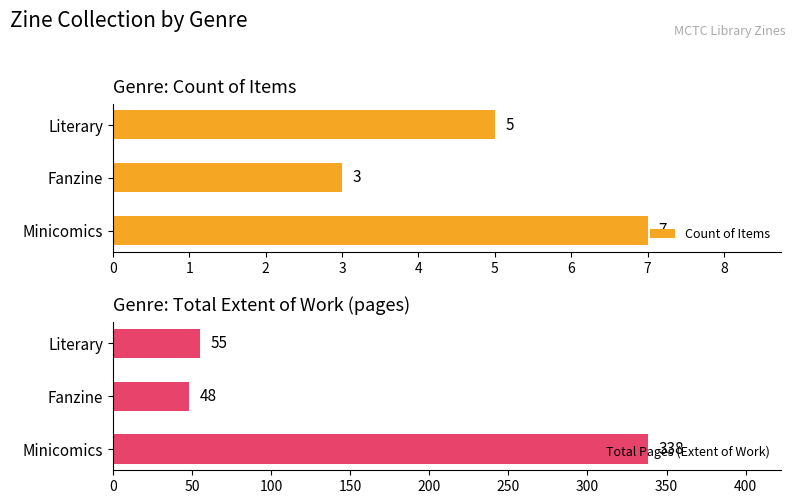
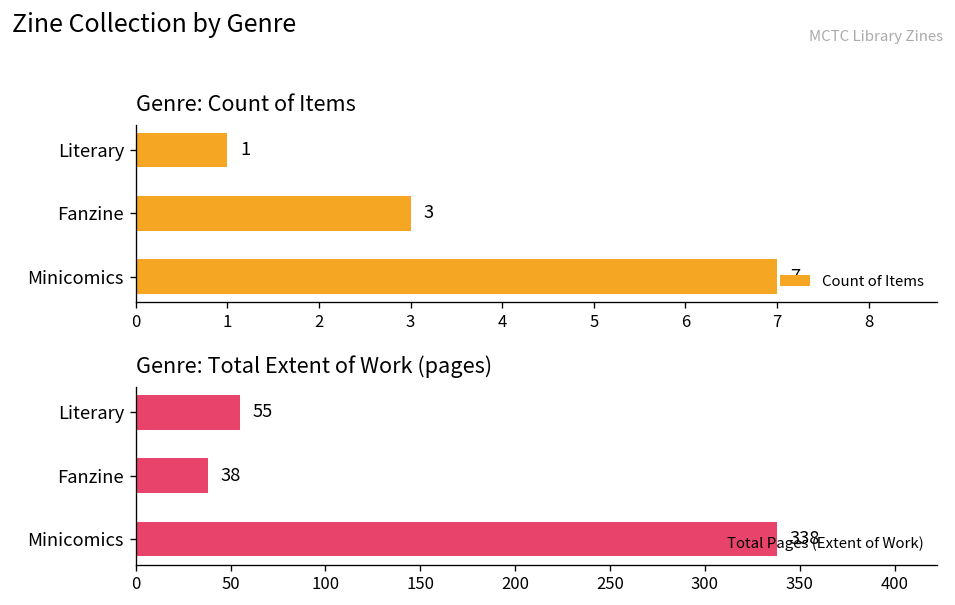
  {
    "Genre: Count of Items": {
-     "Literary": 5,
+     "Literary": 1,
      "Fanzine": 3,
      "Minicomics": 7
    },
    "Genre: Total Extent of Work (pages)": {
      "Literary": 55,
-     "Fanzine": 48,
+     "Fanzine": 38,
      "Minicomics": 338
    }
  }
